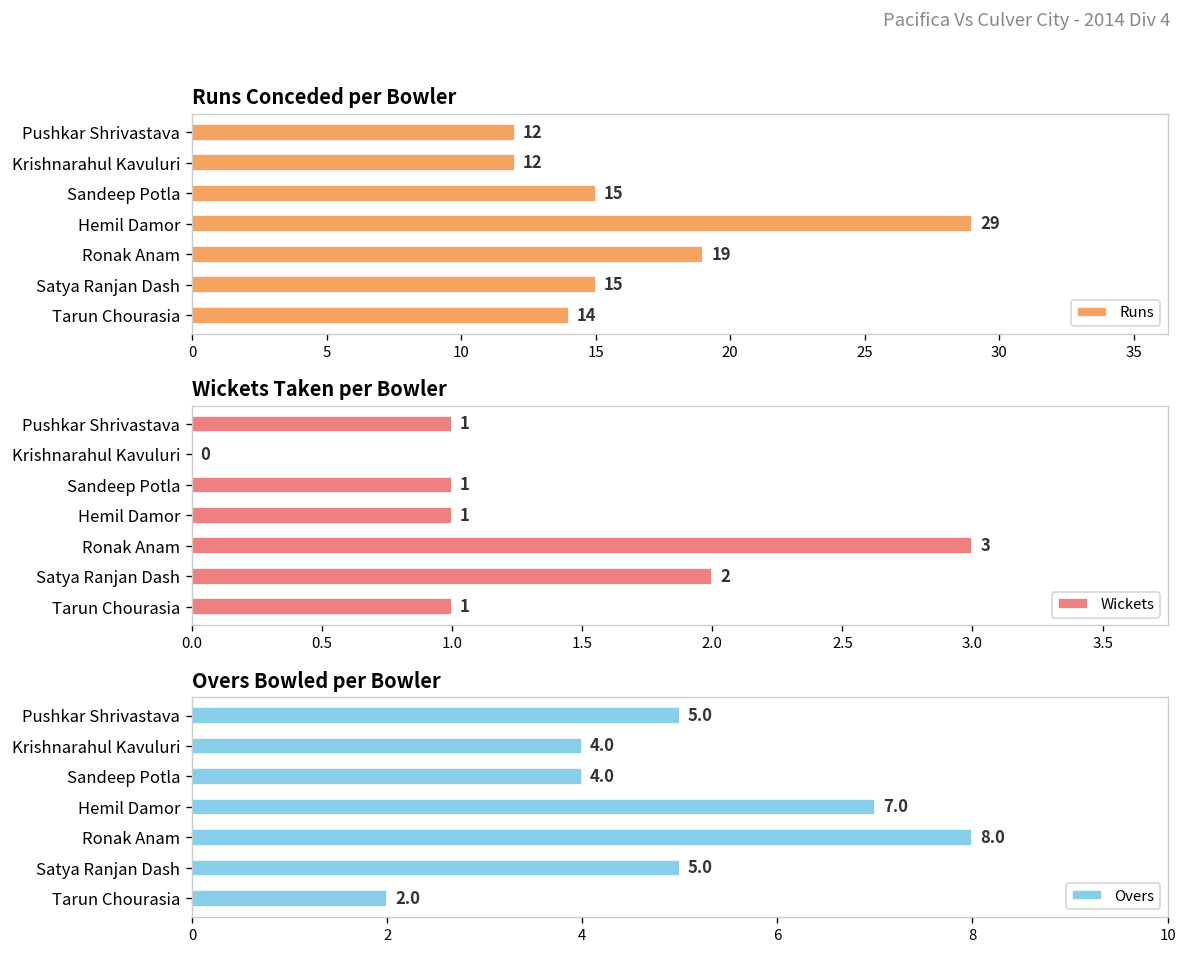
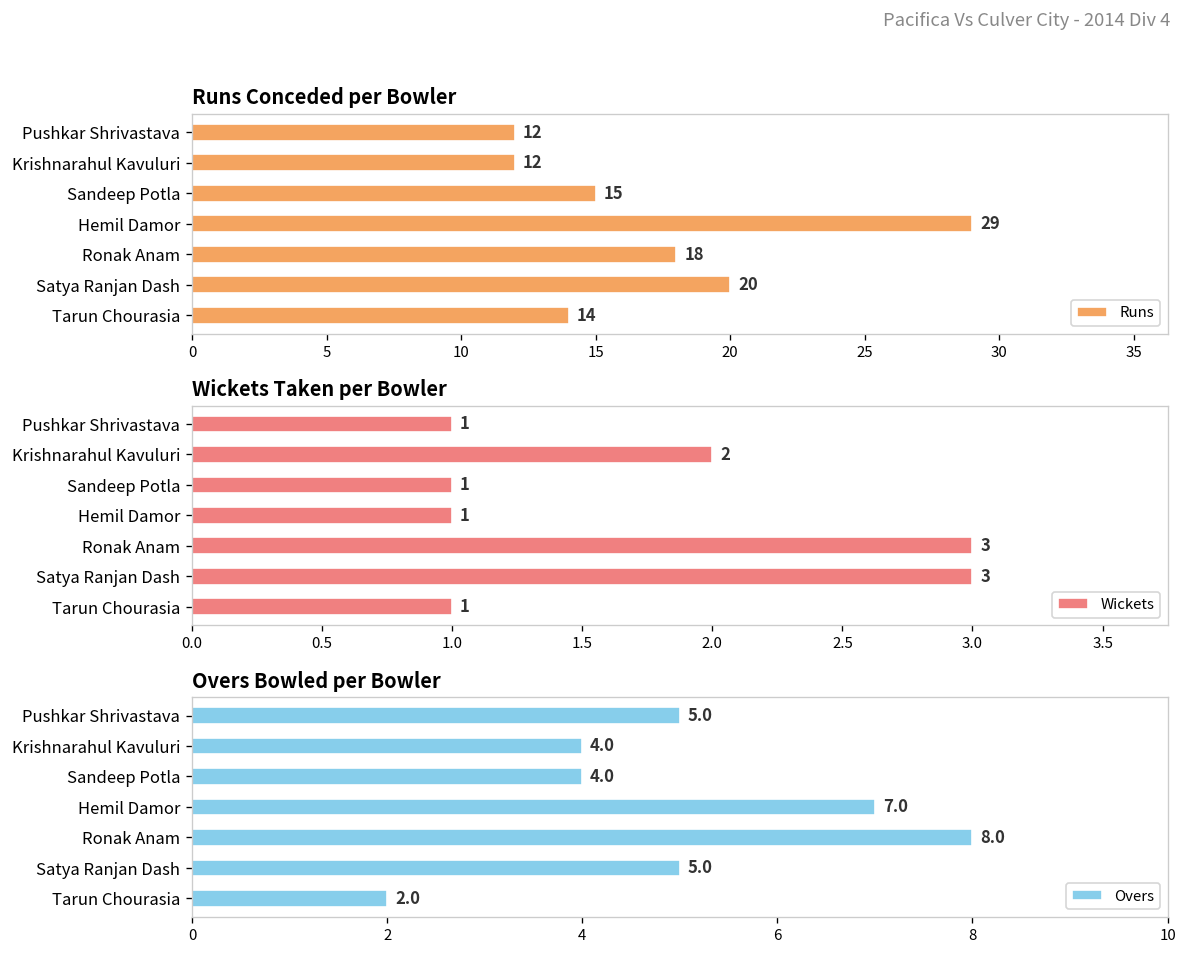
  {
    "Runs Conceded per Bowler": {
      "Pushkar Shrivastava": 12,
      "Krishnarahul Kavuluri": 12,
      "Sandeep Potla": 15,
      "Hemil Damor": 29,
-     "Ronak Anam": 19,
-     "Satya Ranjan Dash": 15,
+     "Ronak Anam": 18,
+     "Satya Ranjan Dash": 20,
      "Tarun Chourasia": 14
    },
    "Wickets Taken per Bowler": {
      "Pushkar Shrivastava": 1,
-     "Krishnarahul Kavuluri": 0,
+     "Krishnarahul Kavuluri": 2,
      "Sandeep Potla": 1,
      "Hemil Damor": 1,
      "Ronak Anam": 3,
-     "Satya Ranjan Dash": 2,
+     "Satya Ranjan Dash": 3,
      "Tarun Chourasia": 1
    },
    "Overs Bowled per Bowler": {
      "Pushkar Shrivastava": 5.0,
      "Krishnarahul Kavuluri": 4.0,
      "Sandeep Potla": 4.0,
      "Hemil Damor": 7.0,
      "Ronak Anam": 8.0,
      "Satya Ranjan Dash": 5.0,
      "Tarun Chourasia": 2.0
    }
  }
